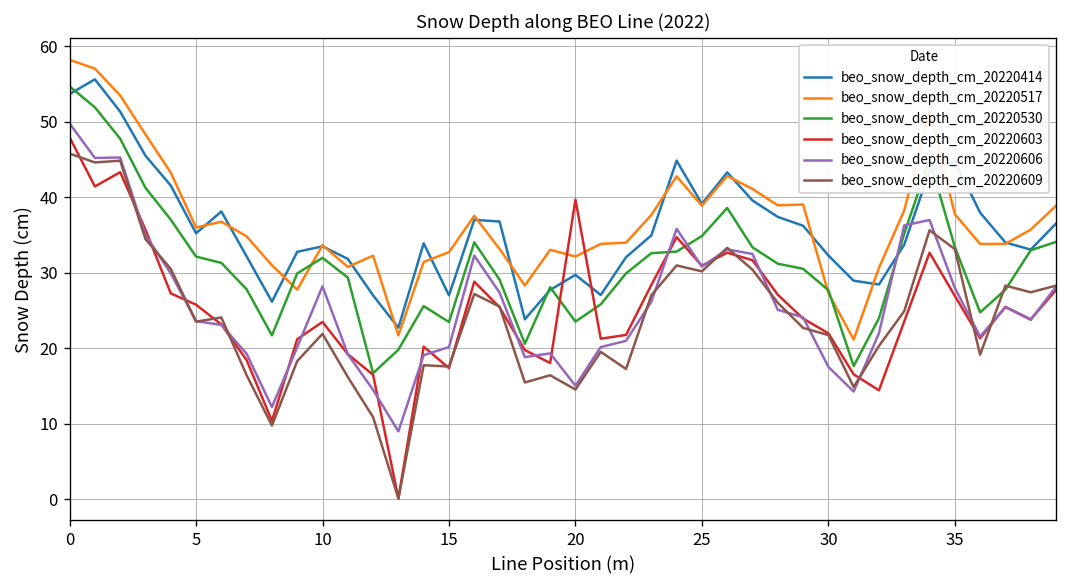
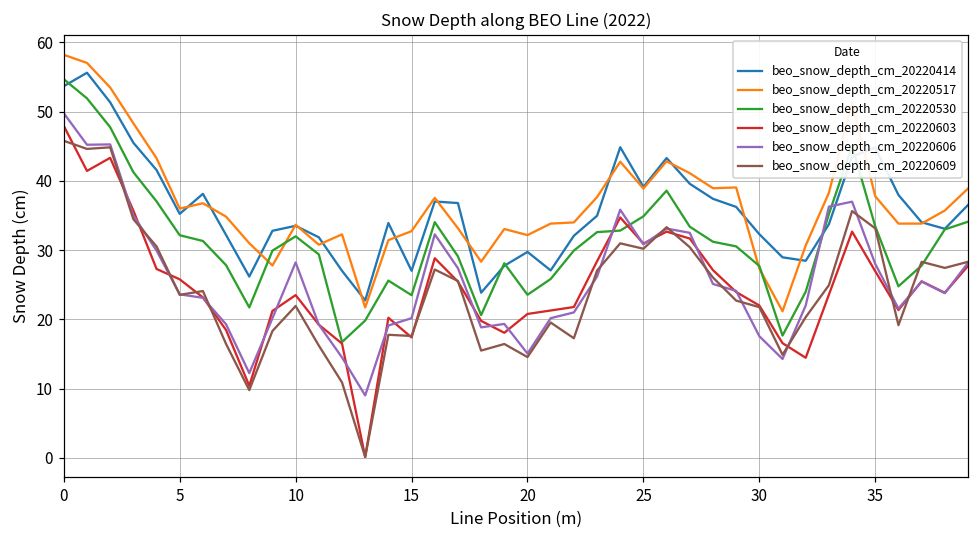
  {
    "beo_snow_depth_cm_20220414": {
      "0": 54,
      "5": 35,
      "15": 27,
      "20": 30,
      "30": 32
    },
    "beo_snow_depth_cm_20220517": {
      "0": 58,
      "5": 36,
      "15": 33,
      "20": 32,
      "35": 38
    },
    "beo_snow_depth_cm_20220530": {
      "0": 55,
      "5": 32,
      "10": 32,
      "15": 23,
      "20": 24,
      "25": 35
    },
    "beo_snow_depth_cm_20220603": {
      "0": 48,
      "5": 26,
      "10": 23,
-     "20": 40,
+     "20": 21,
      "35": 27
    },
    "beo_snow_depth_cm_20220606": {
      "0": 50,
      "10": 28,
      "15": 20,
      "20": 15,
      "30": 18,
      "35": 28
    },
    "beo_snow_depth_cm_20220609": {
      "0": 46,
      "10": 22,
      "20": 15,
      "25": 30
    }
  }
